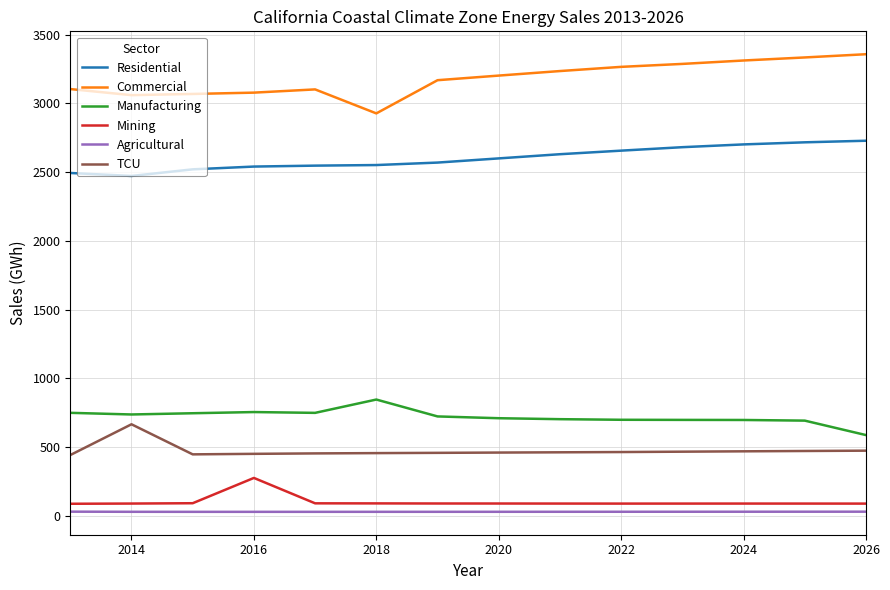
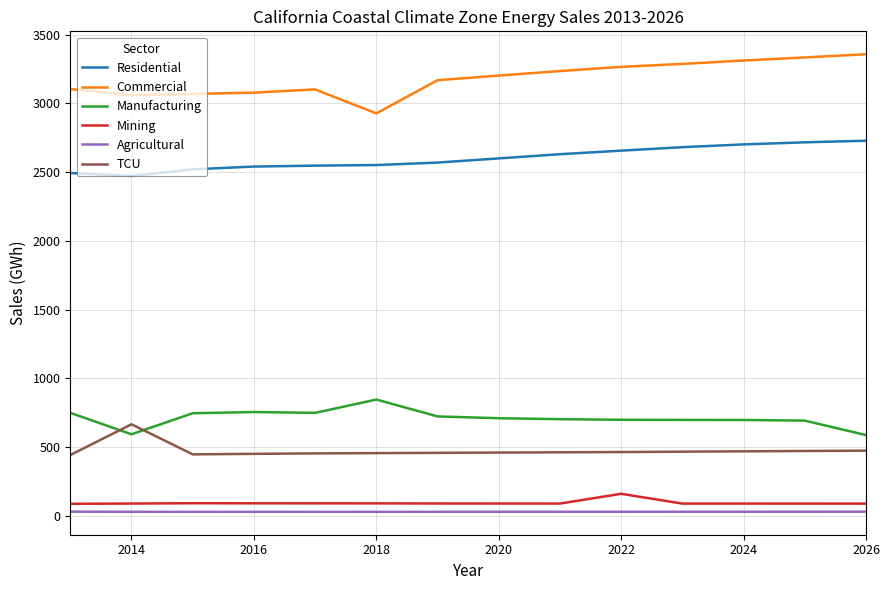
  {
    "Residential": {
      "2016": 2540,
      "2018": 2550,
      "2020": 2600,
      "2022": 2660,
      "2024": 2700,
      "2026": 2730
    },
    "Commercial": {
      "2016": 3080,
      "2018": 2930,
      "2020": 3200,
      "2022": 3270,
      "2024": 3310,
      "2026": 3360
    },
    "Manufacturing": {
-     "2014": 740,
+     "2014": 590,
      "2016": 750,
      "2018": 850,
      "2020": 710,
      "2022": 700,
      "2024": 700,
      "2026": 590
    },
    "Mining": {
      "2014": 90,
-     "2016": 280,
+     "2016": 90,
      "2018": 90,
      "2020": 90,
-     "2022": 90,
+     "2022": 160,
      "2024": 90,
      "2026": 90
    },
    "Agricultural": {
      "2014": 30,
      "2016": 30,
      "2018": 30,
      "2020": 30,
      "2022": 30,
      "2024": 30,
      "2026": 30
    },
    "TCU": {
      "2014": 670,
      "2016": 450,
      "2018": 460,
      "2020": 460,
      "2022": 460,
      "2024": 470,
      "2026": 470
    }
  }
